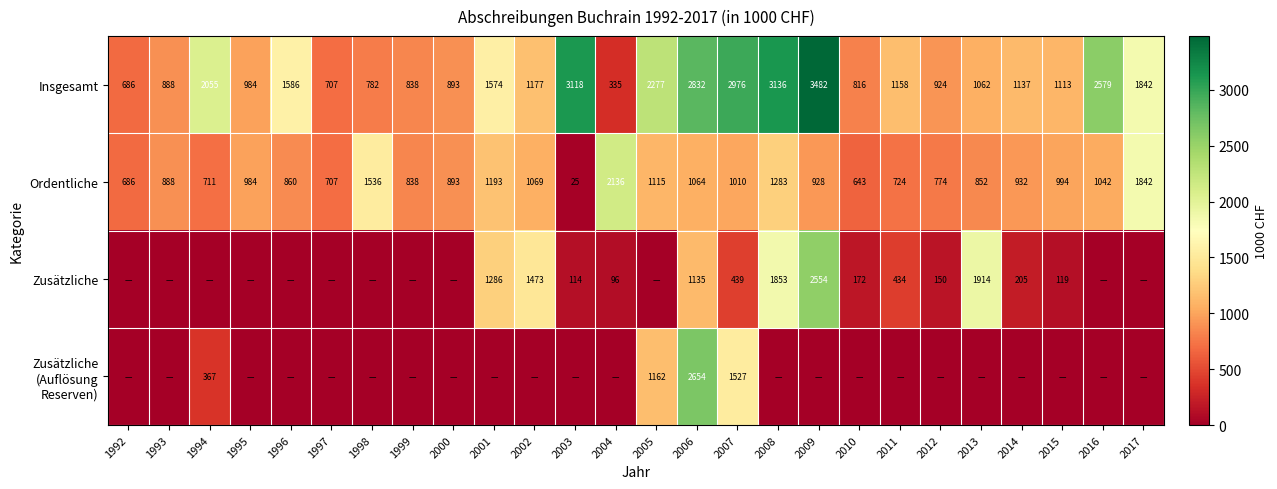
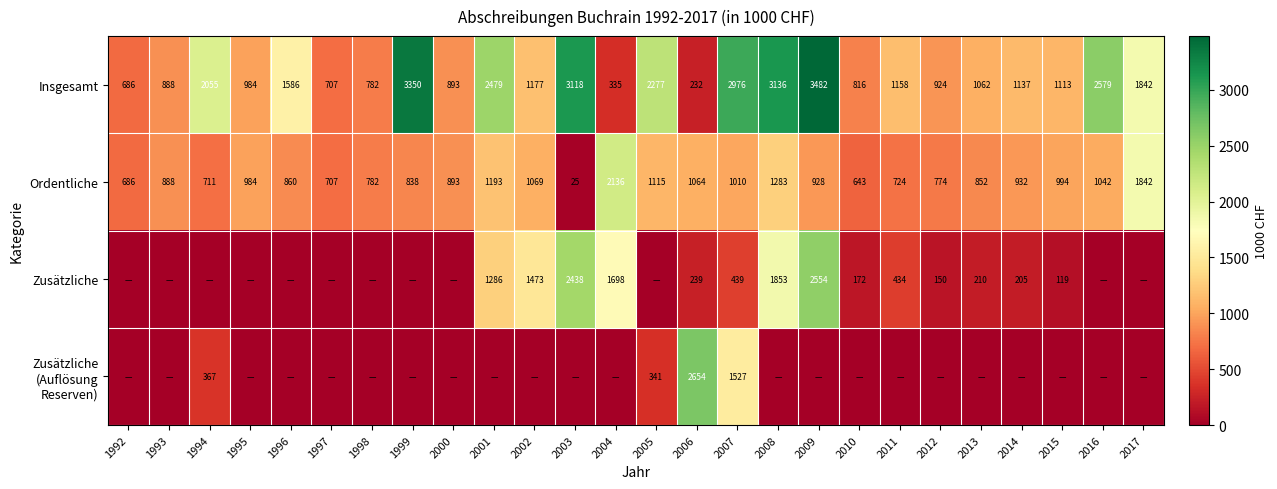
  {
    "Insgesamt": {
      "1992": 686,
      "1993": 888,
      "1994": 2055,
      "1995": 984,
      "1996": 1586,
      "1997": 707,
      "1998": 782,
-     "1999": 838,
+     "1999": 3350,
      "2000": 893,
-     "2001": 1574,
+     "2001": 2479,
      "2002": 1177,
      "2003": 3118,
      "2004": 335,
      "2005": 2277,
-     "2006": 2832,
+     "2006": 232,
      "2007": 2976,
      "2008": 3136,
      "2009": 3482,
      "2010": 816,
      "2011": 1158,
      "2012": 924,
      "2013": 1062,
      "2014": 1137,
      "2015": 1113,
      "2016": 2579,
      "2017": 1842
    },
    "Ordentliche": {
      "1992": 686,
      "1993": 888,
      "1994": 711,
      "1995": 984,
      "1996": 860,
      "1997": 707,
-     "1998": 1536,
+     "1998": 782,
      "1999": 838,
      "2000": 893,
      "2001": 1193,
      "2002": 1069,
      "2003": 25,
      "2004": 2136,
      "2005": 1115,
      "2006": 1064,
      "2007": 1010,
      "2008": 1283,
      "2009": 928,
      "2010": 643,
      "2011": 724,
      "2012": 774,
      "2013": 852,
      "2014": 932,
      "2015": 994,
      "2016": 1042,
      "2017": 1842
    },
    "Zusätzliche": {
      "2001": 1286,
      "2002": 1473,
-     "2003": 114,
-     "2004": 96,
-     "2006": 1135,
+     "2003": 2438,
+     "2004": 1698,
+     "2006": 239,
      "2007": 439,
      "2008": 1853,
      "2009": 2554,
      "2010": 172,
      "2011": 434,
      "2012": 150,
-     "2013": 1914,
+     "2013": 210,
      "2014": 205,
      "2015": 119
    },
    "Zusätzliche (Auflösung Reserven)": {
      "1994": 367,
-     "2005": 1162,
+     "2005": 341,
      "2006": 2654,
      "2007": 1527
    }
  }
